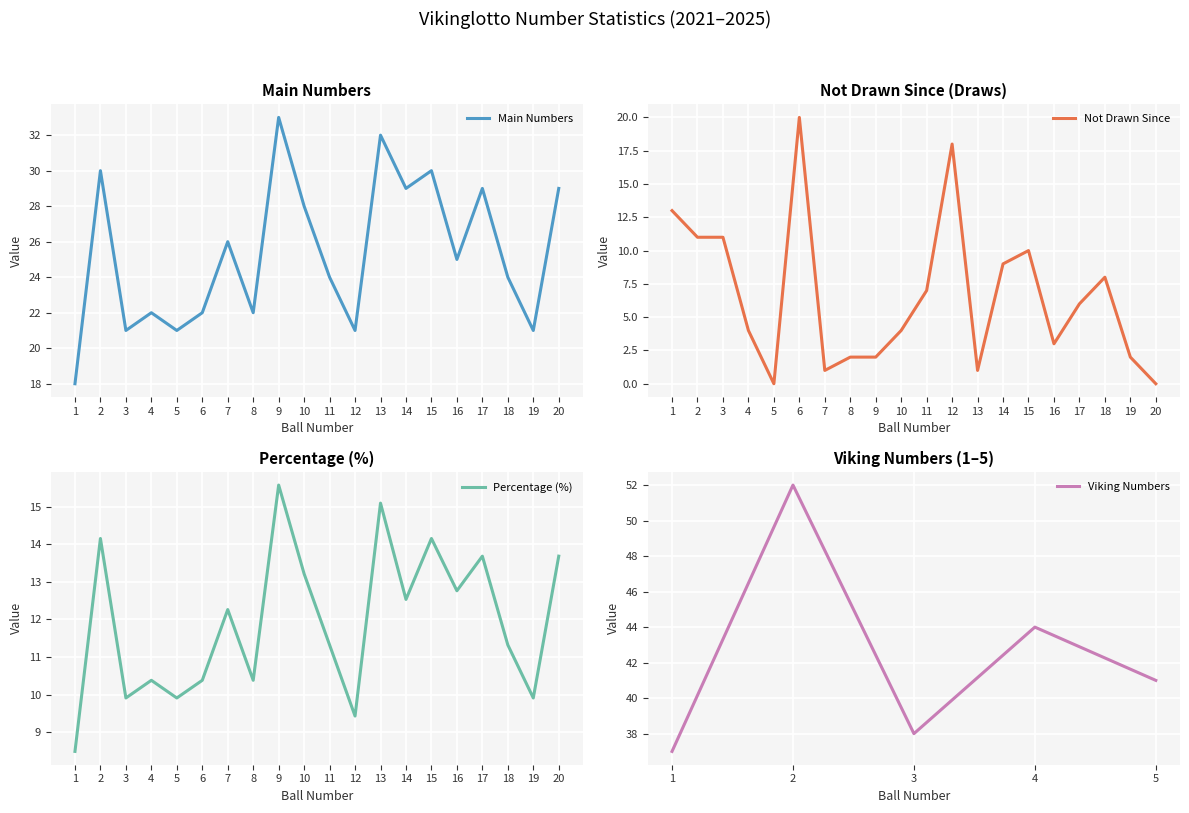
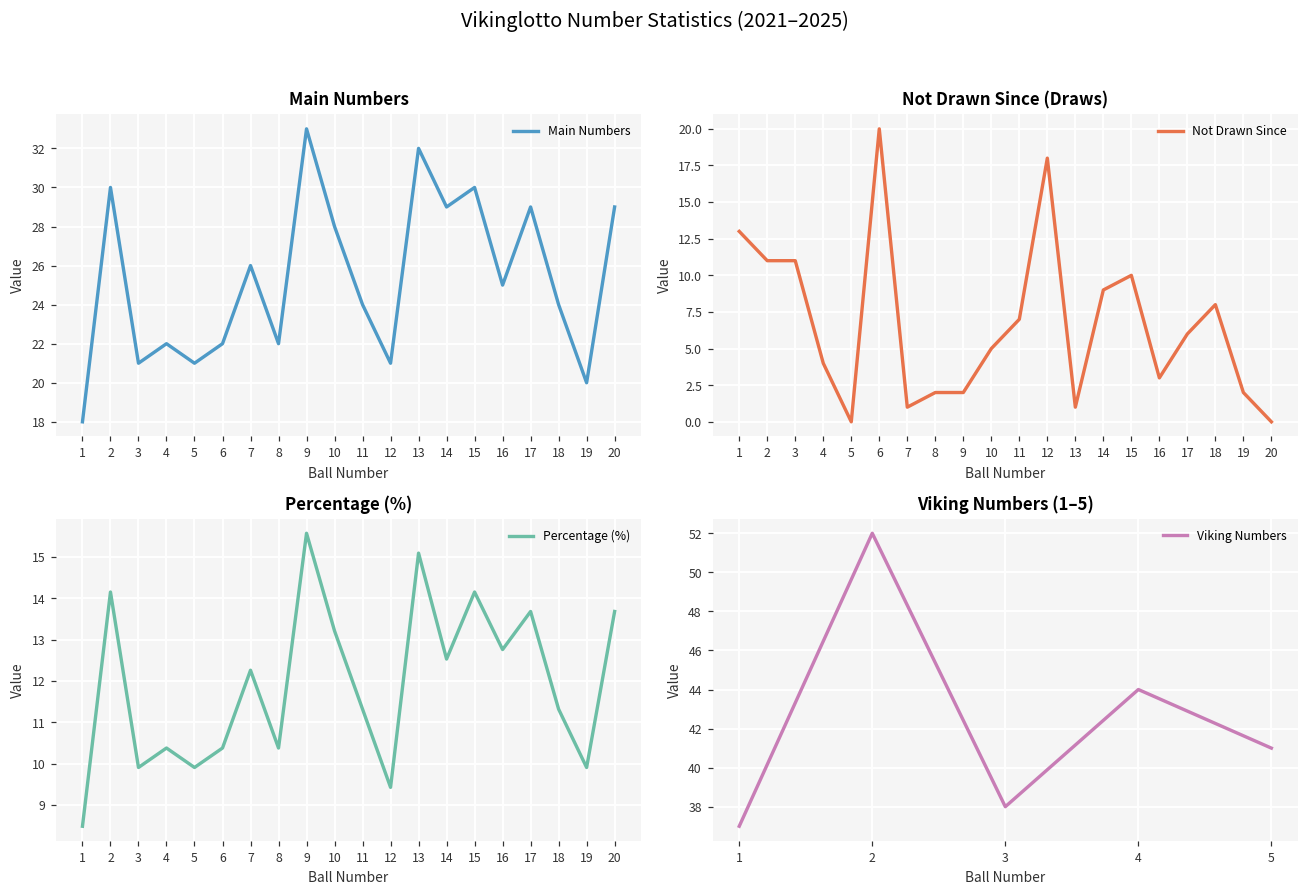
  {
    "Main Numbers": {
      "1": 18,
      "2": 30,
      "3": 21,
      "4": 22,
      "5": 21,
      "6": 22,
      "7": 26,
      "8": 22,
      "9": 33,
      "10": 28,
      "11": 24,
      "12": 21,
      "13": 32,
      "14": 29,
      "15": 30,
      "16": 25,
      "17": 29,
      "18": 24,
-     "19": 21,
+     "19": 20,
      "20": 29
    },
    "Not Drawn Since (Draws)": {
      "1": 13,
      "2": 11,
      "3": 11,
      "4": 4,
      "5": 0,
      "6": 20,
      "7": 1,
      "8": 2,
      "9": 2,
-     "10": 4,
+     "10": 5,
      "11": 7,
      "12": 18,
      "13": 1,
      "14": 9,
      "15": 10,
      "16": 3,
      "17": 6,
      "18": 8,
      "19": 2,
      "20": 0
    },
    "Percentage (%)": {
      "1": 8.5,
      "2": 14.2,
      "3": 9.9,
      "4": 10.4,
      "5": 9.9,
      "6": 10.4,
      "7": 12.3,
      "8": 10.4,
      "9": 15.6,
      "10": 13.2,
      "11": 11.3,
      "12": 9.4,
      "13": 15.1,
      "14": 12.5,
      "15": 14.2,
      "16": 12.8,
      "17": 13.7,
      "18": 11.3,
      "19": 9.9,
      "20": 13.7
    },
    "Viking Numbers (1–5)": {
      "1": 37.0,
      "2": 52.0,
      "3": 38.0,
      "4": 44.0,
      "5": 41.0
    }
  }
